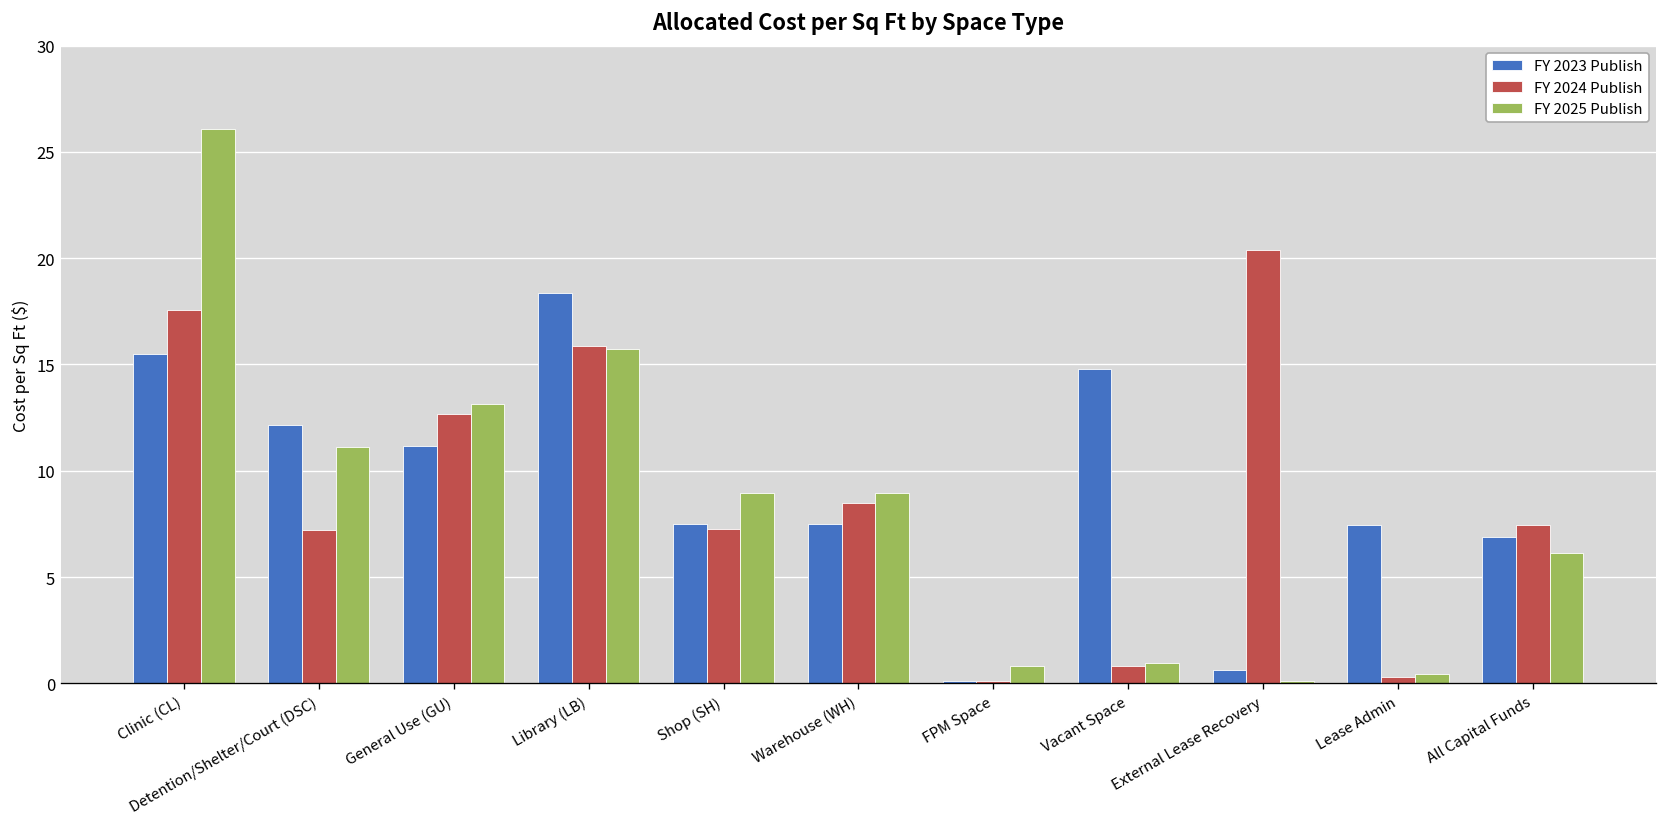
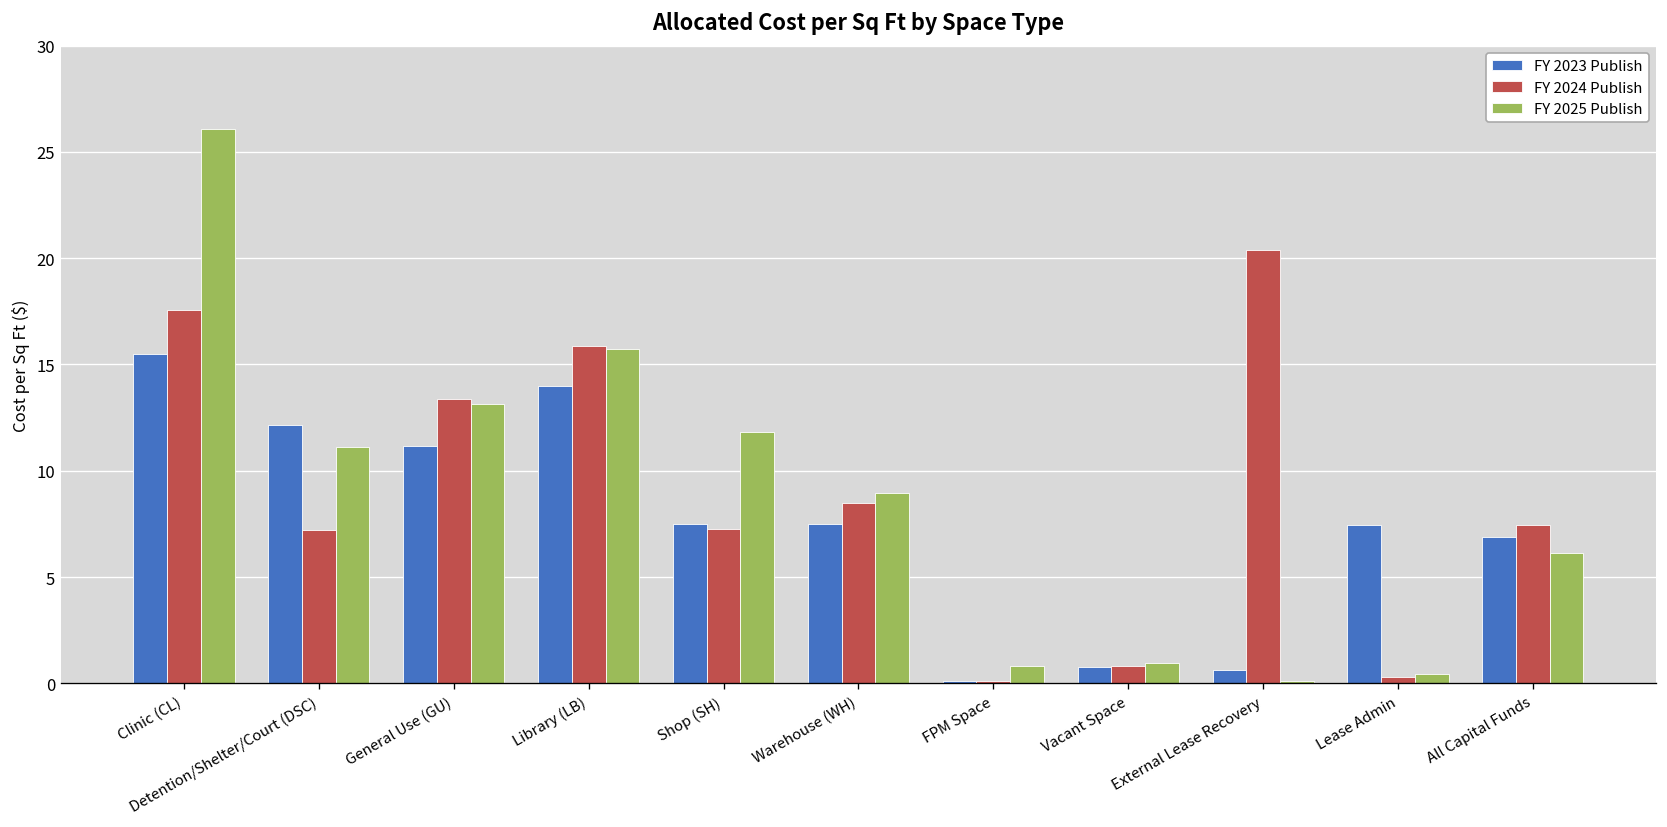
  {
    "FY 2023 Publish": {
      "Clinic (CL)": 15.5,
      "Detention/Shelter/Court (DSC)": 12.2,
      "General Use (GU)": 11.2,
-     "Library (LB)": 18.4,
+     "Library (LB)": 14.0,
      "Shop (SH)": 7.5,
      "Warehouse (WH)": 7.5,
-     "Vacant Space": 14.8,
+     "Vacant Space": 0.8,
      "External Lease Recovery": 0.6,
      "Lease Admin": 7.5,
      "All Capital Funds": 6.9
    },
    "FY 2024 Publish": {
      "Clinic (CL)": 17.6,
      "Detention/Shelter/Court (DSC)": 7.2,
-     "General Use (GU)": 12.7,
+     "General Use (GU)": 13.4,
      "Library (LB)": 15.9,
      "Shop (SH)": 7.3,
      "Warehouse (WH)": 8.5,
      "Vacant Space": 0.8,
      "External Lease Recovery": 20.4,
      "Lease Admin": 0.3,
      "All Capital Funds": 7.4
    },
    "FY 2025 Publish": {
      "Clinic (CL)": 26.1,
      "Detention/Shelter/Court (DSC)": 11.1,
      "General Use (GU)": 13.1,
      "Library (LB)": 15.7,
-     "Shop (SH)": 9.0,
+     "Shop (SH)": 11.8,
      "Warehouse (WH)": 9.0,
      "FPM Space": 0.8,
      "Vacant Space": 1.0,
      "Lease Admin": 0.5,
      "All Capital Funds": 6.1
    }
  }
